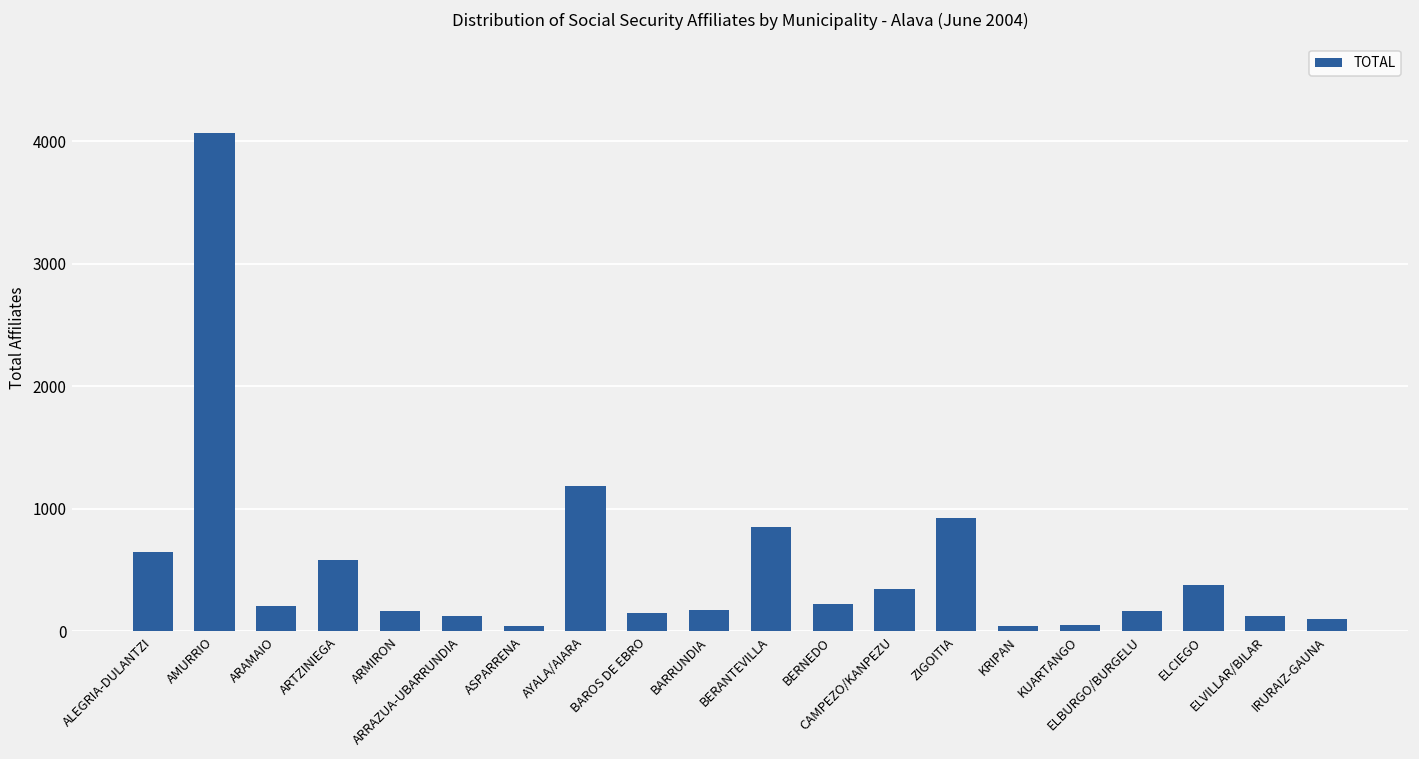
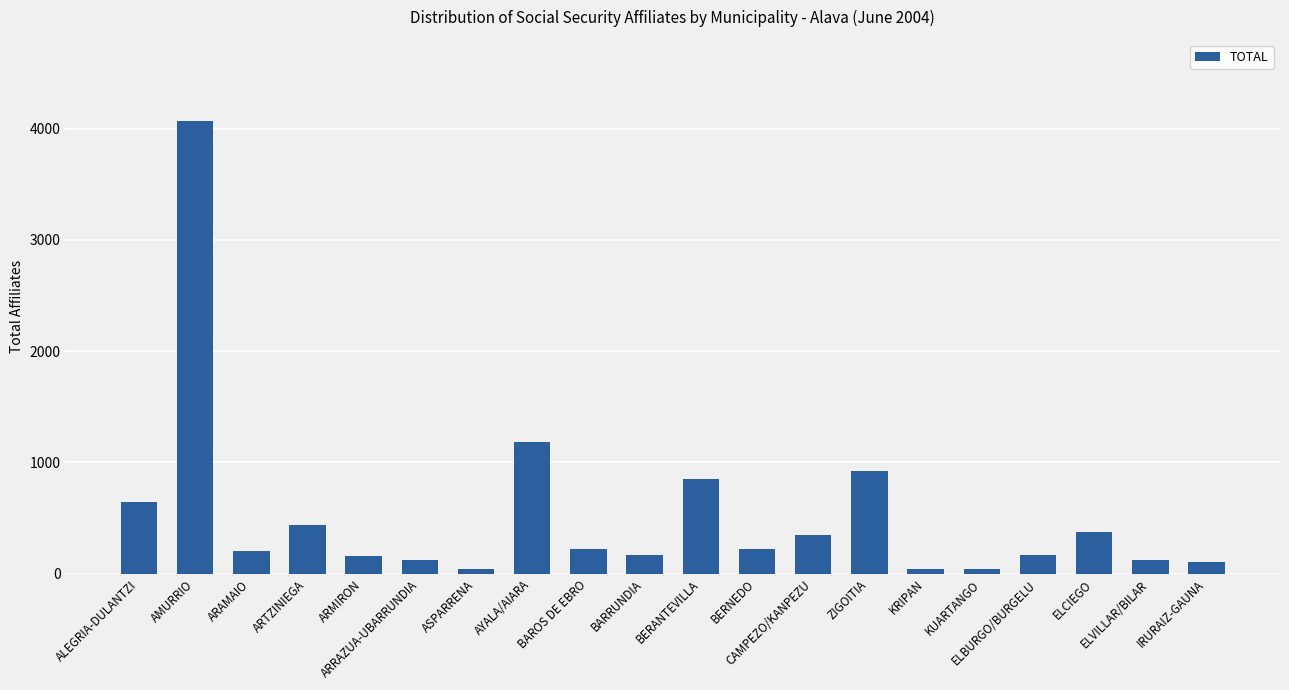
  {
    "ALEGRIA-DULANTZI": 650,
    "AMURRIO": 4070,
    "ARAMAIO": 210,
-   "ARTZINIEGA": 580,
+   "ARTZINIEGA": 430,
    "ARMIRON": 160,
    "ARRAZUA-UBARRUNDIA": 120,
    "ASPARRENA": 50,
    "AYALA/AIARA": 1180,
-   "BAROS DE EBRO": 150,
+   "BAROS DE EBRO": 220,
    "BARRUNDIA": 170,
    "BERANTEVILLA": 850,
    "BERNEDO": 220,
    "CAMPEZO/KANPEZU": 350,
    "ZIGOITIA": 920,
    "KRIPAN": 50,
    "KUARTANGO": 50,
    "ELBURGO/BURGELU": 170,
    "ELCIEGO": 380,
    "ELVILLAR/BILAR": 120,
    "IRURAIZ-GAUNA": 100
  }
